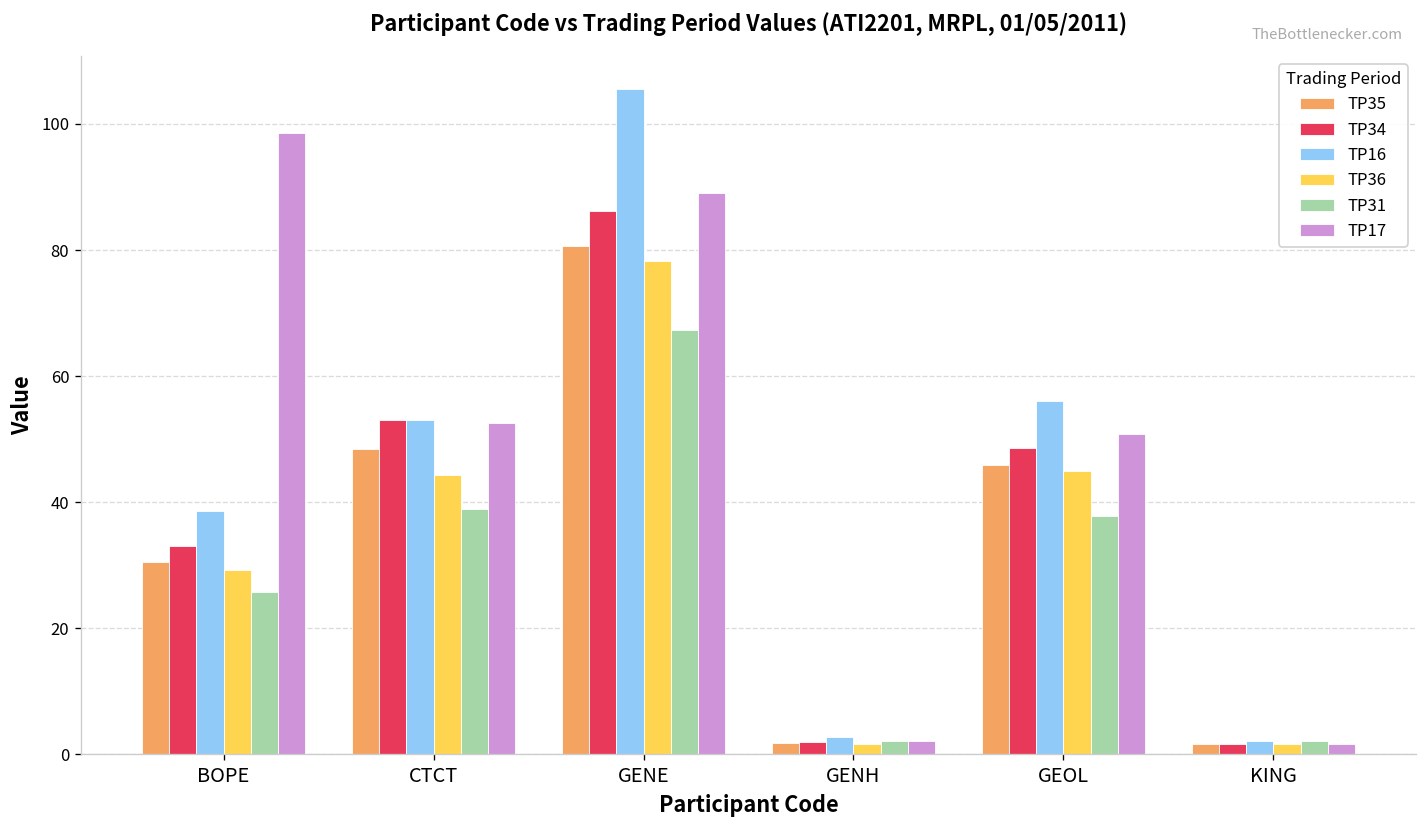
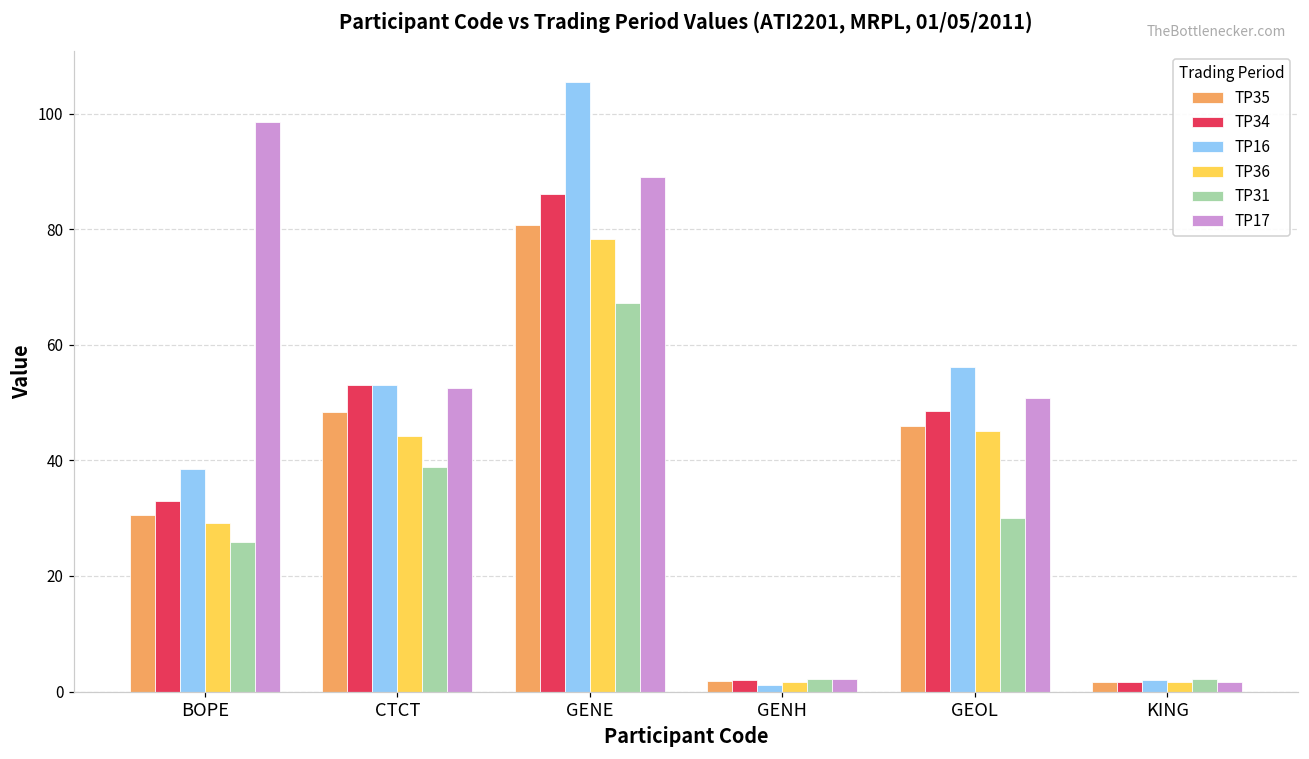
  {
    "TP34": {
      "BOPE": 33,
      "CTCT": 53,
      "GENE": 86,
      "GENH": 2,
      "GEOL": 49,
      "KING": 2
    },
    "TP16": {
      "BOPE": 39,
      "CTCT": 53,
      "GENE": 105,
-     "GENH": 3,
+     "GENH": 1,
      "GEOL": 56,
      "KING": 2
    },
    "TP31": {
      "BOPE": 26,
      "CTCT": 39,
      "GENE": 67,
      "GENH": 2,
-     "GEOL": 38,
+     "GEOL": 30,
      "KING": 2
    },
    "TP17": {
      "BOPE": 99,
      "CTCT": 53,
      "GENE": 89,
      "GENH": 2,
      "GEOL": 51,
      "KING": 2
    }
  }
